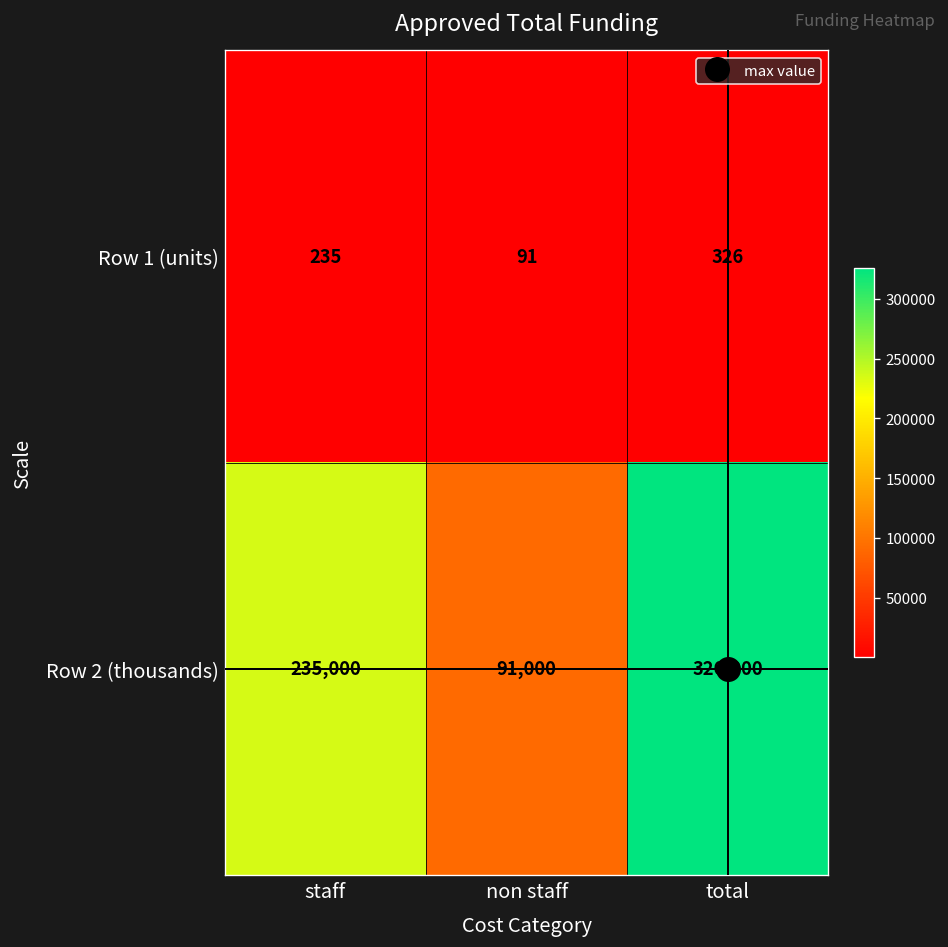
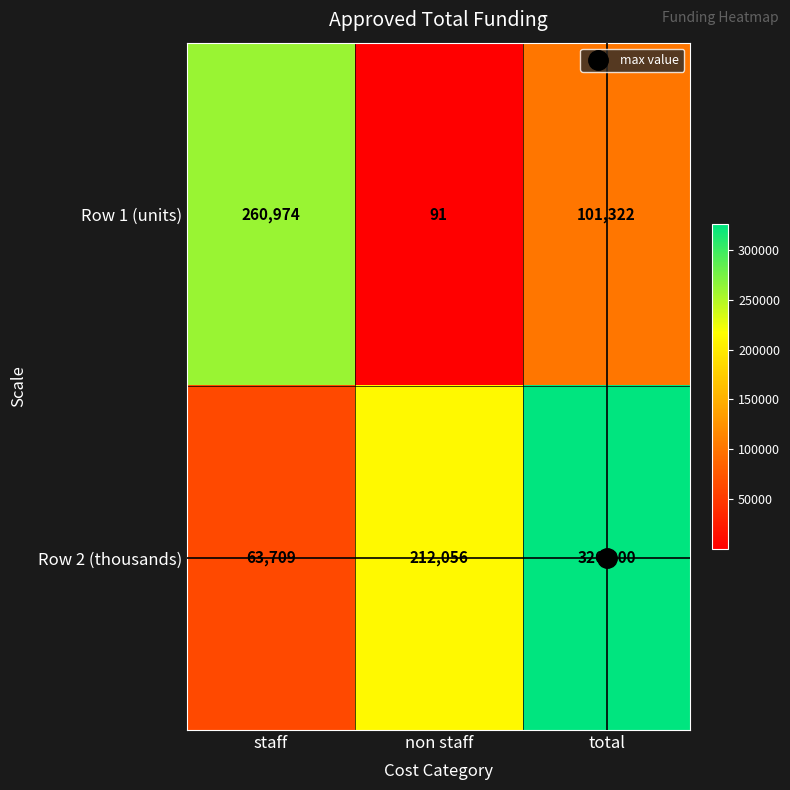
  {
    "Row 1 (units)": {
-     "staff": "235",
+     "staff": "260,974",
      "non staff": "91",
-     "total": "326"
+     "total": "101,322"
    },
    "Row 2 (thousands)": {
-     "staff": "235,000",
-     "non staff": "91,000"
+     "staff": "63,709",
+     "non staff": "212,056"
    }
  }
